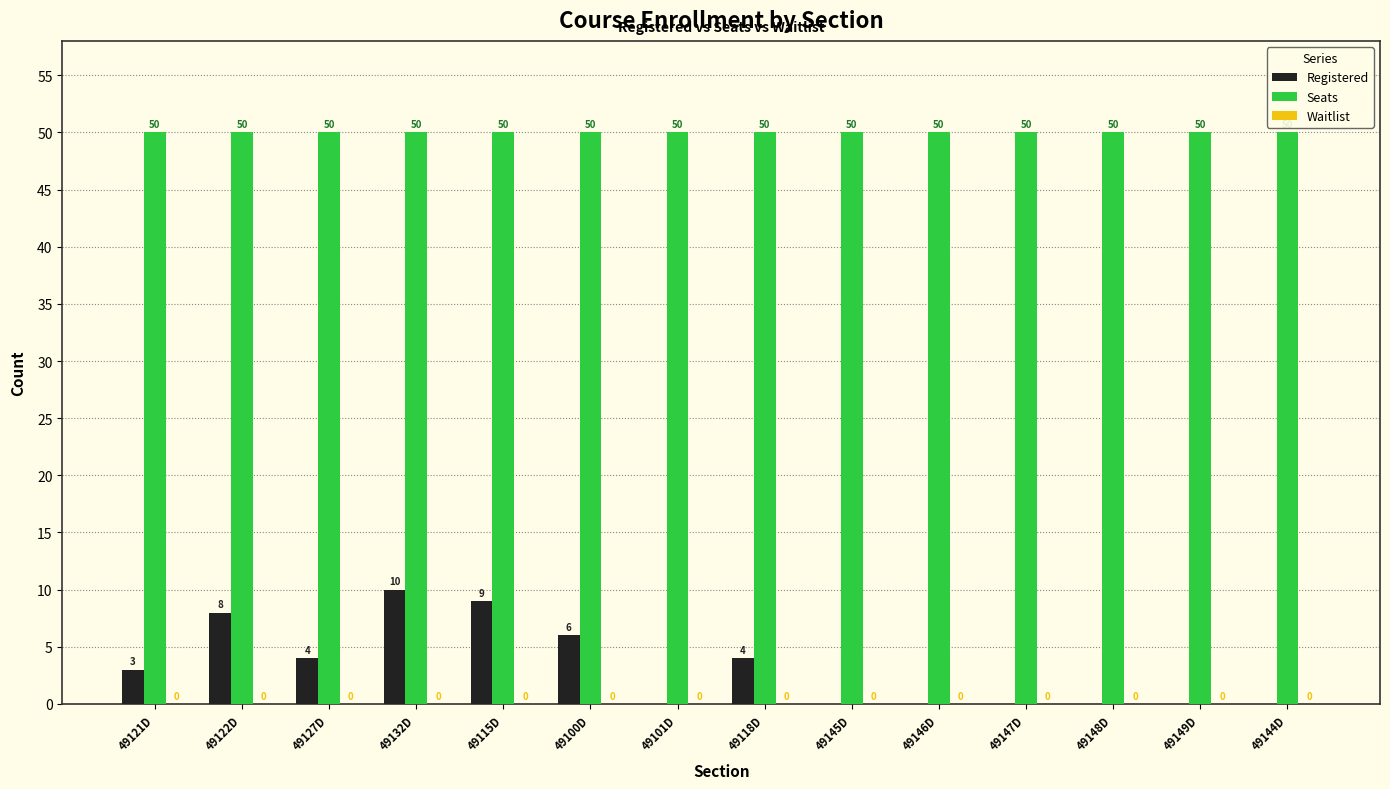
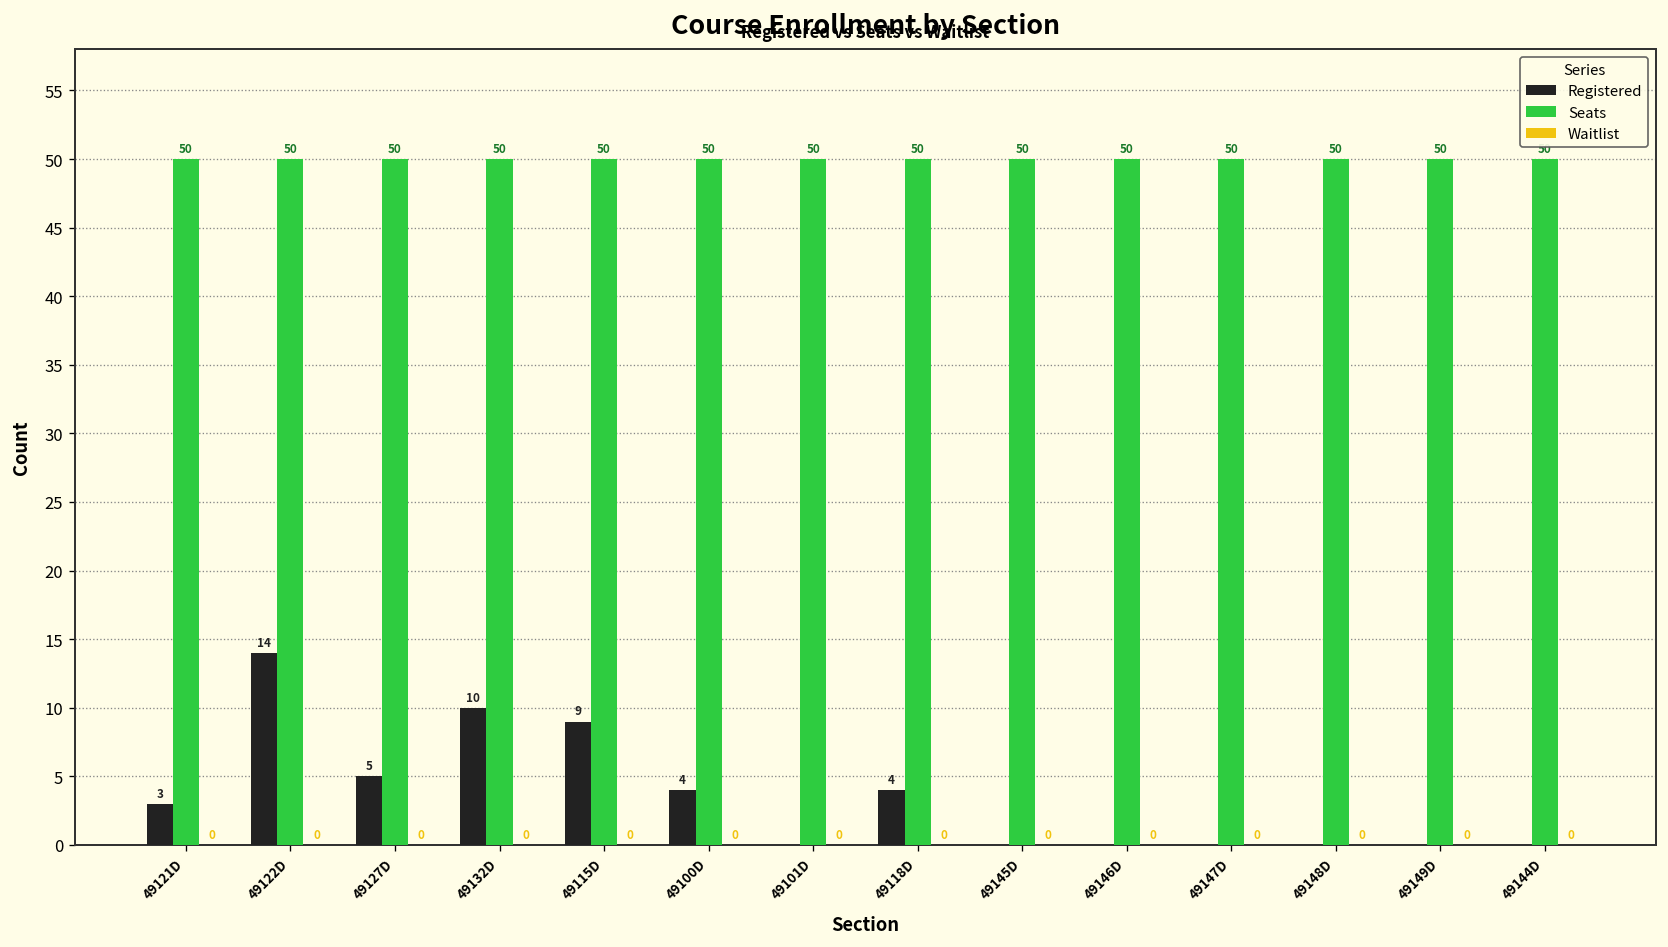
  {
    "Registered": {
      "49121D": 3,
-     "49122D": 8,
-     "49127D": 4,
+     "49122D": 14,
+     "49127D": 5,
      "49132D": 10,
      "49115D": 9,
-     "49100D": 6,
+     "49100D": 4,
      "49118D": 4
    },
    "Seats": {
      "49121D": 50,
      "49122D": 50,
      "49127D": 50,
      "49132D": 50,
      "49115D": 50,
      "49100D": 50,
      "49101D": 50,
      "49118D": 50,
      "49145D": 50,
      "49146D": 50,
      "49147D": 50,
      "49148D": 50,
      "49149D": 50
    },
    "Waitlist": {
      "49121D": 0,
      "49122D": 0,
      "49127D": 0,
      "49132D": 0,
      "49115D": 0,
      "49100D": 0,
      "49101D": 0,
      "49118D": 0,
      "49145D": 0,
      "49146D": 0,
      "49147D": 0,
      "49148D": 0,
      "49149D": 0,
      "49144D": 0
    }
  }
